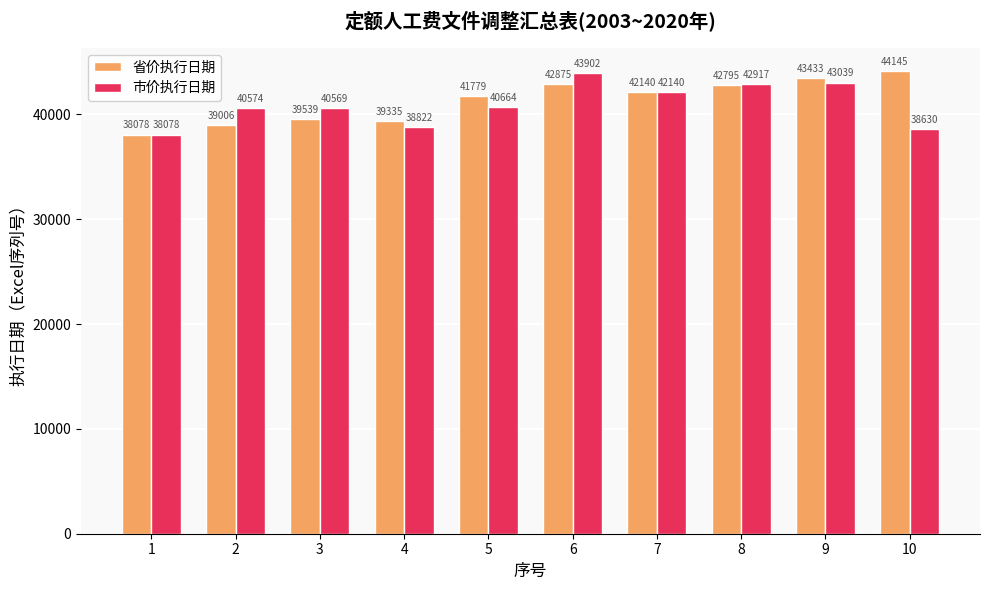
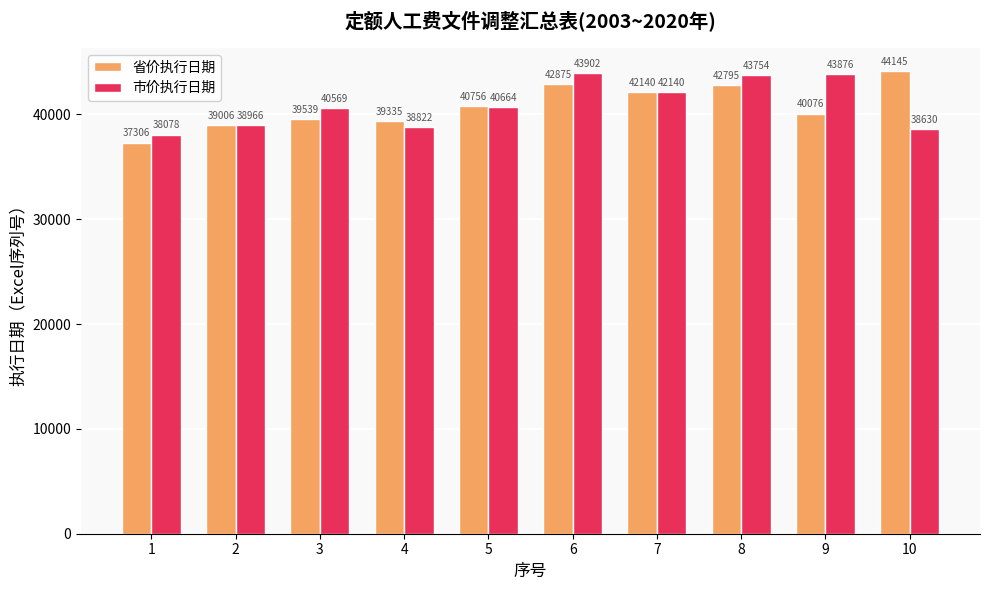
  {
    "省价执行日期": {
-     "1": 38078,
+     "1": 37306,
      "2": 39006,
      "3": 39539,
      "4": 39335,
-     "5": 41779,
+     "5": 40756,
      "6": 42875,
      "7": 42140,
      "8": 42795,
-     "9": 43433,
+     "9": 40076,
      "10": 44145
    },
    "市价执行日期": {
      "1": 38078,
-     "2": 40574,
+     "2": 38966,
      "3": 40569,
      "4": 38822,
      "5": 40664,
      "6": 43902,
      "7": 42140,
-     "8": 42917,
-     "9": 43039,
+     "8": 43754,
+     "9": 43876,
      "10": 38630
    }
  }
